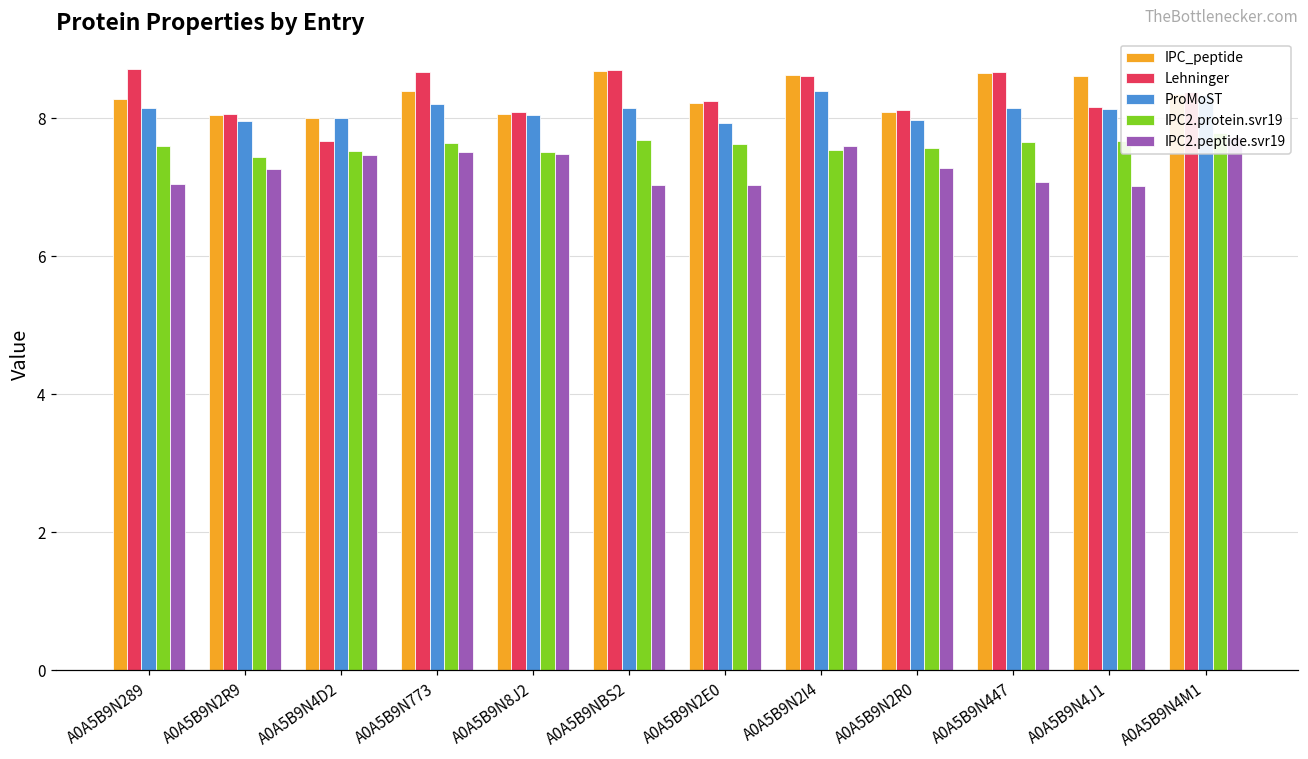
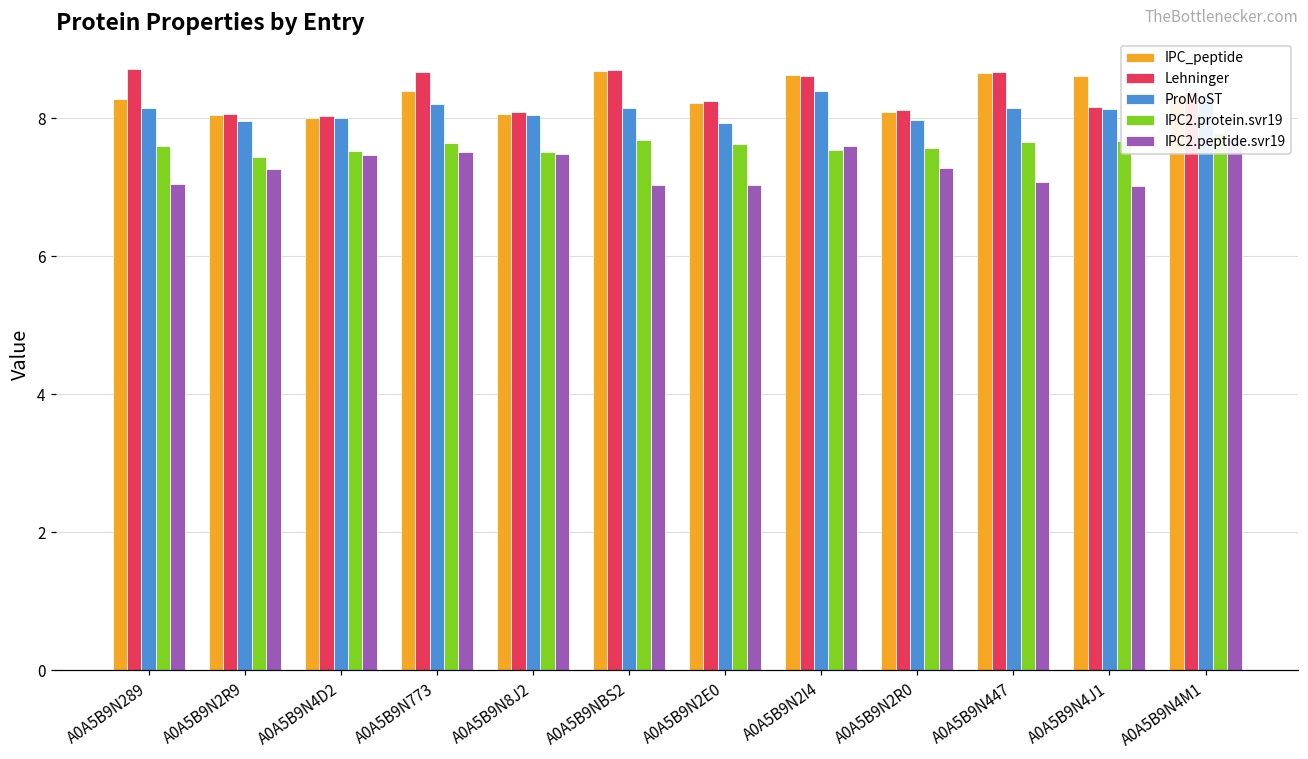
  {
    "IPC_peptide": {
      "A0A5B9N289": 8.3,
      "A0A5B9N2R9": 8.0,
      "A0A5B9N4D2": 8.0,
      "A0A5B9N773": 8.4,
      "A0A5B9N8J2": 8.1,
      "A0A5B9NBS2": 8.7,
      "A0A5B9N2E0": 8.2,
      "A0A5B9N2I4": 8.6,
      "A0A5B9N2R0": 8.1,
      "A0A5B9N447": 8.7,
      "A0A5B9N4J1": 8.6
    },
    "Lehninger": {
      "A0A5B9N289": 8.7,
      "A0A5B9N2R9": 8.1,
-     "A0A5B9N4D2": 7.7,
+     "A0A5B9N4D2": 8.0,
      "A0A5B9N773": 8.7,
      "A0A5B9N8J2": 8.1,
      "A0A5B9NBS2": 8.7,
      "A0A5B9N2E0": 8.2,
      "A0A5B9N2I4": 8.6,
      "A0A5B9N2R0": 8.1,
      "A0A5B9N447": 8.7,
      "A0A5B9N4J1": 8.2
    },
    "ProMoST": {
      "A0A5B9N289": 8.1,
      "A0A5B9N2R9": 8.0,
      "A0A5B9N4D2": 8.0,
      "A0A5B9N773": 8.2,
      "A0A5B9N8J2": 8.0,
      "A0A5B9NBS2": 8.1,
      "A0A5B9N2E0": 7.9,
      "A0A5B9N2I4": 8.4,
      "A0A5B9N2R0": 8.0,
      "A0A5B9N447": 8.1,
      "A0A5B9N4J1": 8.1
    },
    "IPC2.protein.svr19": {
      "A0A5B9N289": 7.6,
      "A0A5B9N2R9": 7.4,
      "A0A5B9N4D2": 7.5,
      "A0A5B9N773": 7.6,
      "A0A5B9N8J2": 7.5,
      "A0A5B9NBS2": 7.7,
      "A0A5B9N2E0": 7.6,
      "A0A5B9N2I4": 7.5,
      "A0A5B9N2R0": 7.6,
      "A0A5B9N447": 7.7
    },
    "IPC2.peptide.svr19": {
      "A0A5B9N289": 7.0,
      "A0A5B9N2R9": 7.3,
      "A0A5B9N4D2": 7.5,
      "A0A5B9N773": 7.5,
      "A0A5B9N8J2": 7.5,
      "A0A5B9NBS2": 7.0,
      "A0A5B9N2E0": 7.0,
      "A0A5B9N2I4": 7.6,
      "A0A5B9N2R0": 7.3,
      "A0A5B9N447": 7.1,
      "A0A5B9N4J1": 7.0
    }
  }
